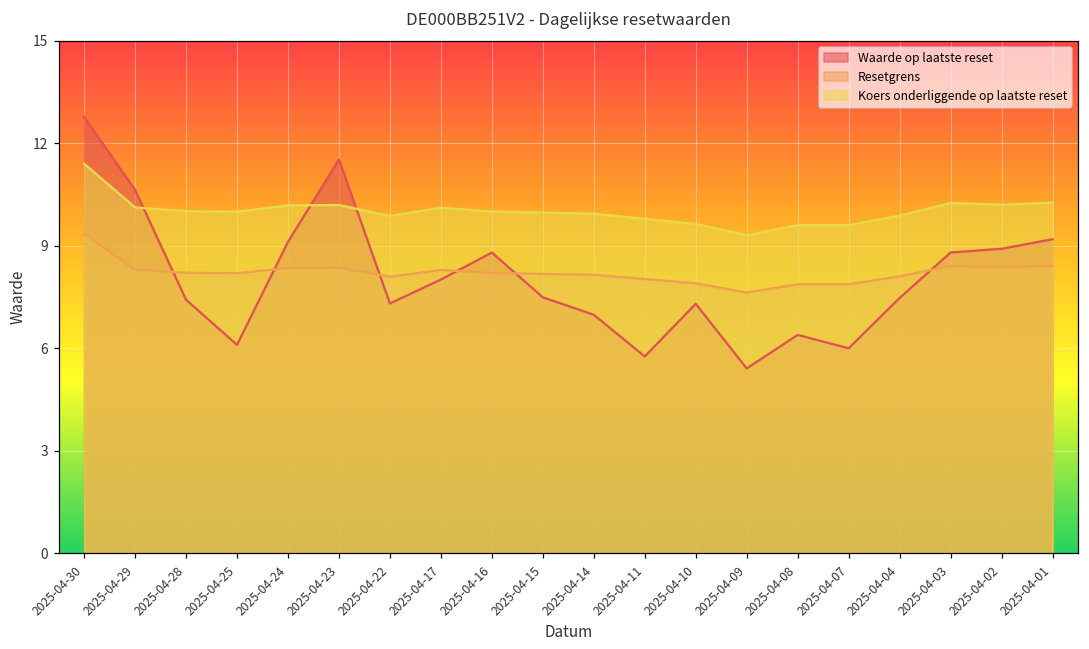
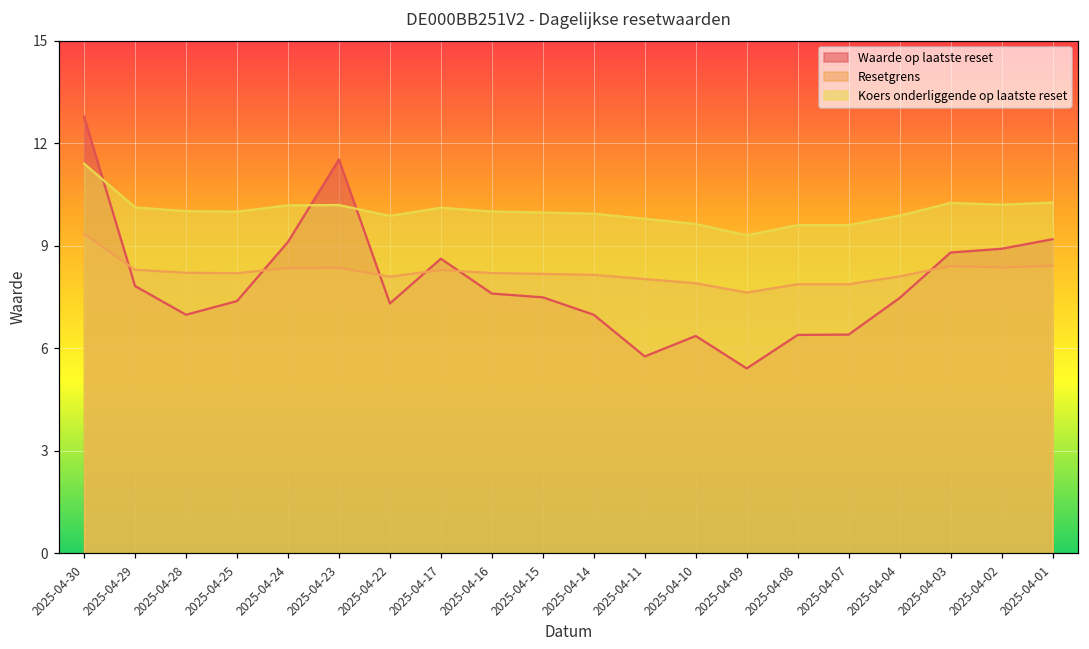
  {
    "Waarde op laatste reset": {
      "2025-04-30": 12.8,
-     "2025-04-29": 10.6,
-     "2025-04-28": 7.4,
-     "2025-04-25": 6.1,
+     "2025-04-29": 7.8,
+     "2025-04-28": 7.0,
+     "2025-04-25": 7.4,
      "2025-04-24": 9.1,
      "2025-04-23": 11.5,
      "2025-04-22": 7.3,
-     "2025-04-17": 8.0,
-     "2025-04-16": 8.8,
+     "2025-04-17": 8.6,
+     "2025-04-16": 7.6,
      "2025-04-15": 7.5,
      "2025-04-14": 7.0,
      "2025-04-11": 5.8,
-     "2025-04-10": 7.3,
+     "2025-04-10": 6.4,
      "2025-04-09": 5.4,
      "2025-04-08": 6.4,
-     "2025-04-07": 6.0,
+     "2025-04-07": 6.4,
      "2025-04-04": 7.5,
      "2025-04-03": 8.8,
      "2025-04-02": 8.9,
      "2025-04-01": 9.2
    }
  }
